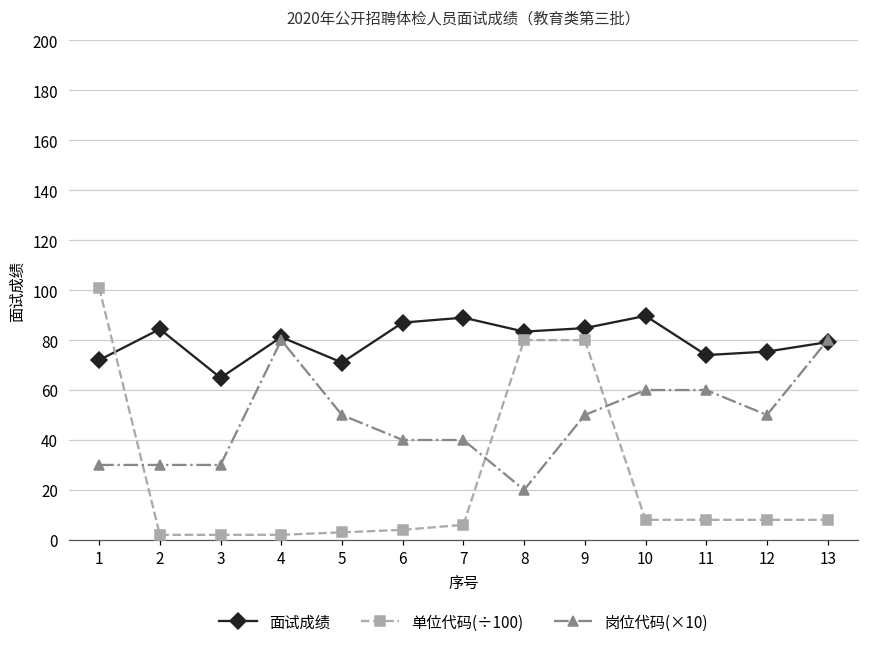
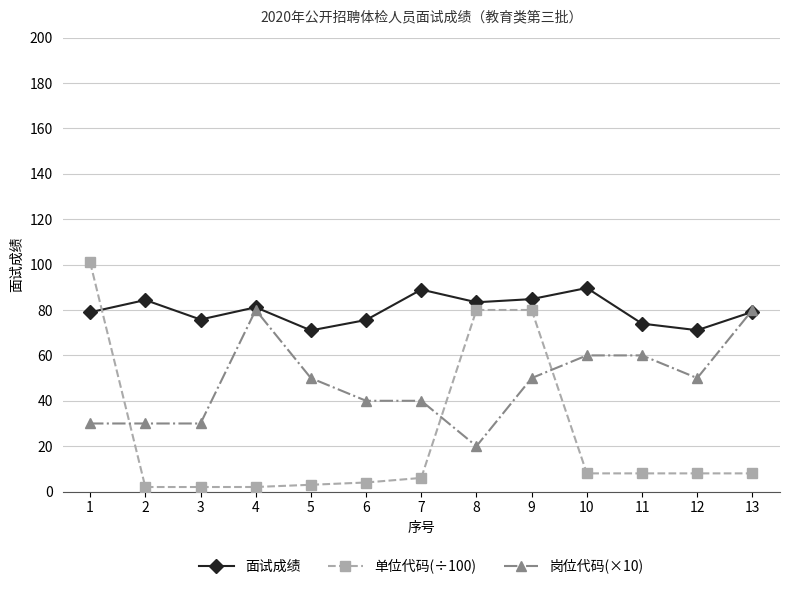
  {
    "面试成绩": {
-     "1": 72,
+     "1": 79,
      "2": 84,
-     "3": 65,
+     "3": 76,
      "4": 81,
      "5": 71,
-     "6": 87,
+     "6": 76,
      "7": 89,
      "8": 83,
      "9": 85,
      "10": 90,
      "11": 74,
-     "12": 75
+     "12": 71
    }
  }
